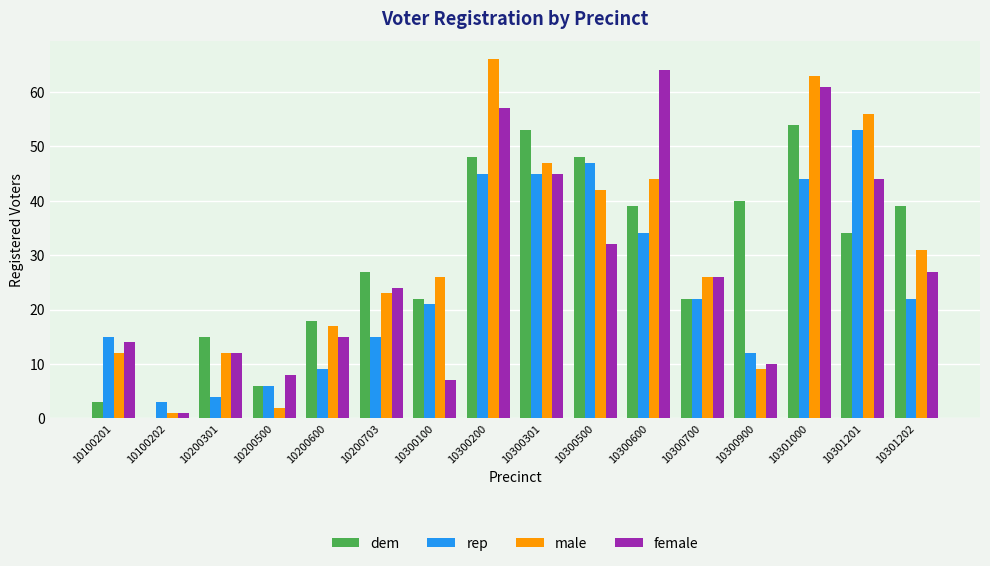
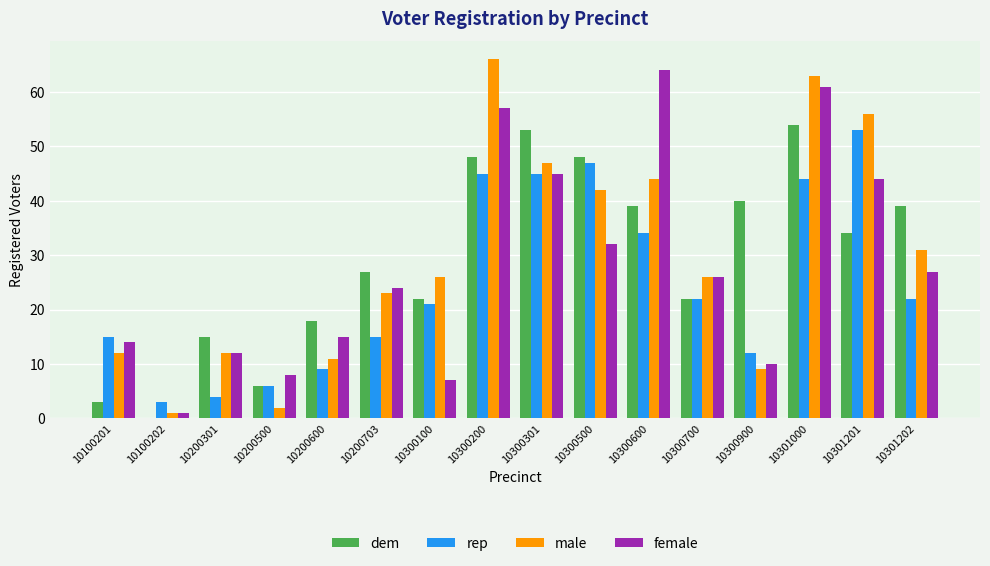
  {
    "dem": {
      "10100201": 3,
      "10100202": 0,
      "10200301": 15,
      "10200500": 6,
      "10200600": 18,
      "10200703": 27,
      "10300100": 22,
      "10300200": 48,
      "10300301": 53,
      "10300500": 48,
      "10300600": 39,
      "10300700": 22,
      "10300900": 40,
      "10301000": 54,
      "10301201": 34,
      "10301202": 39
    },
    "rep": {
      "10100201": 15,
      "10100202": 3,
      "10200301": 4,
      "10200500": 6,
      "10200600": 9,
      "10200703": 15,
      "10300100": 21,
      "10300200": 45,
      "10300301": 45,
      "10300500": 47,
      "10300600": 34,
      "10300700": 22,
      "10300900": 12,
      "10301000": 44,
      "10301201": 53,
      "10301202": 22
    },
    "male": {
      "10100201": 12,
      "10100202": 1,
      "10200301": 12,
      "10200500": 2,
-     "10200600": 17,
+     "10200600": 11,
      "10200703": 23,
      "10300100": 26,
      "10300200": 66,
      "10300301": 47,
      "10300500": 42,
      "10300600": 44,
      "10300700": 26,
      "10300900": 9,
      "10301000": 63,
      "10301201": 56,
      "10301202": 31
    },
    "female": {
      "10100201": 14,
      "10100202": 1,
      "10200301": 12,
      "10200500": 8,
      "10200600": 15,
      "10200703": 24,
      "10300100": 7,
      "10300200": 57,
      "10300301": 45,
      "10300500": 32,
      "10300600": 64,
      "10300700": 26,
      "10300900": 10,
      "10301000": 61,
      "10301201": 44,
      "10301202": 27
    }
  }
